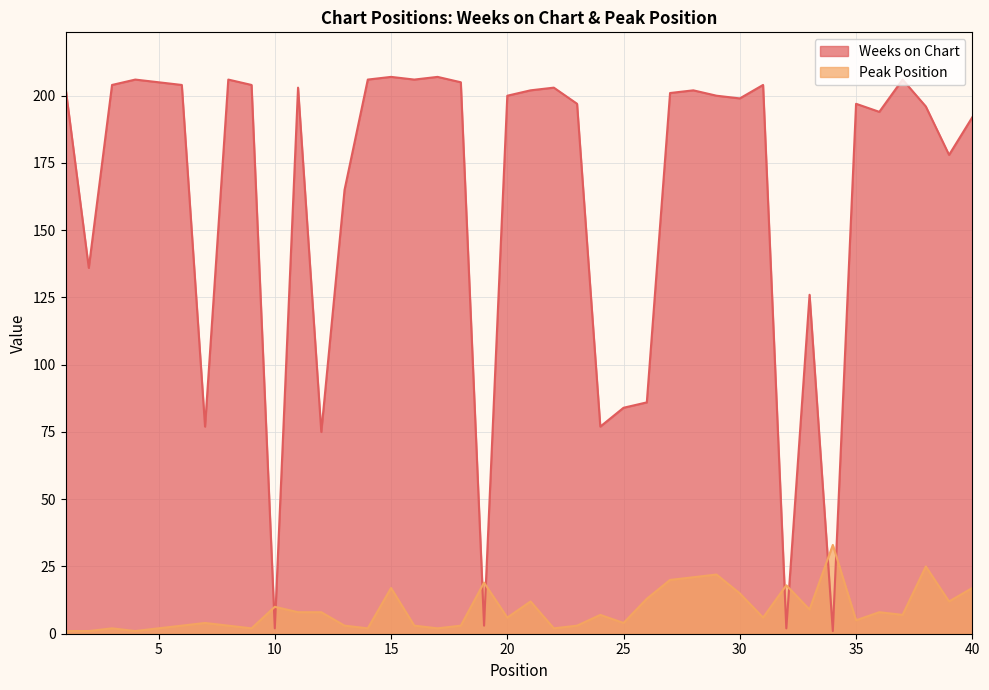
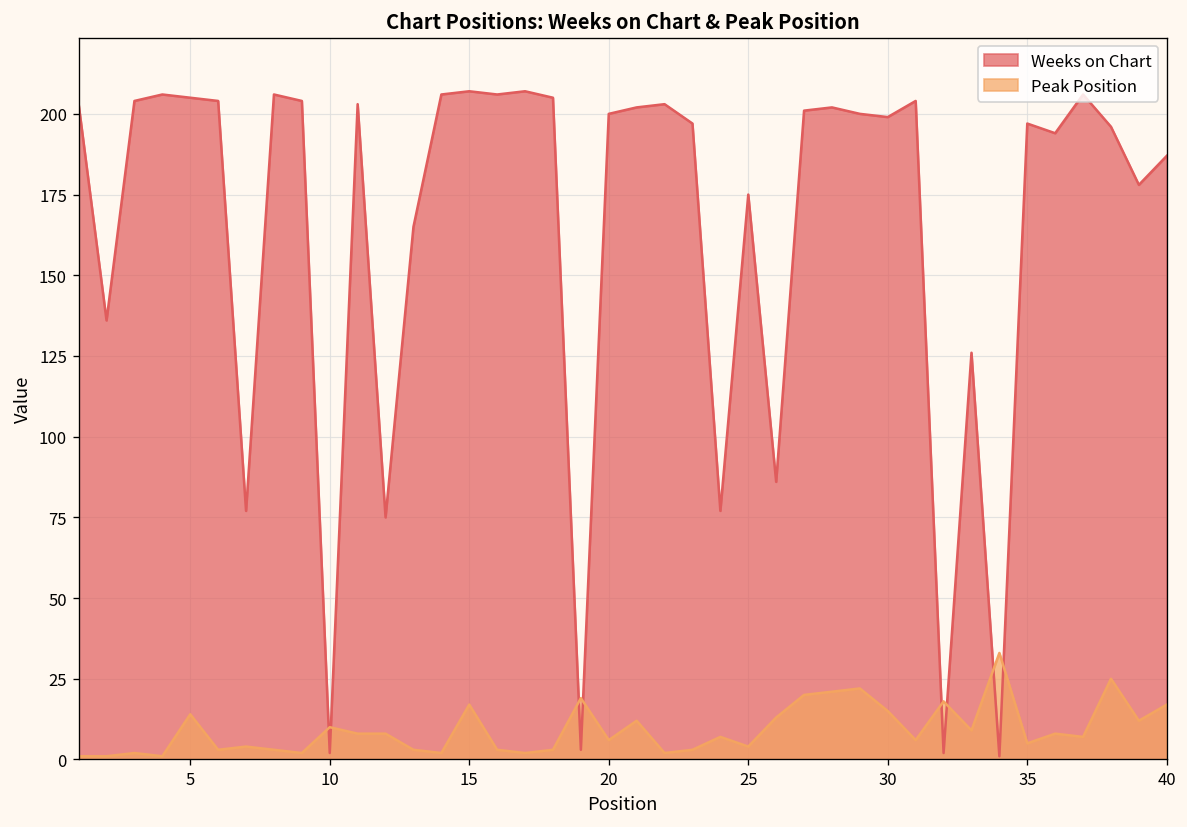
  {
    "Weeks on Chart": {
      "5": 205,
      "10": 2,
      "15": 207,
      "20": 200,
-     "25": 84,
+     "25": 175,
      "30": 199,
      "35": 197,
-     "40": 192
+     "40": 187
    },
    "Peak Position": {
-     "5": 2,
+     "5": 14,
      "10": 10,
      "15": 17,
      "20": 6,
      "25": 4,
      "30": 15,
      "35": 5,
      "40": 17
    }
  }
